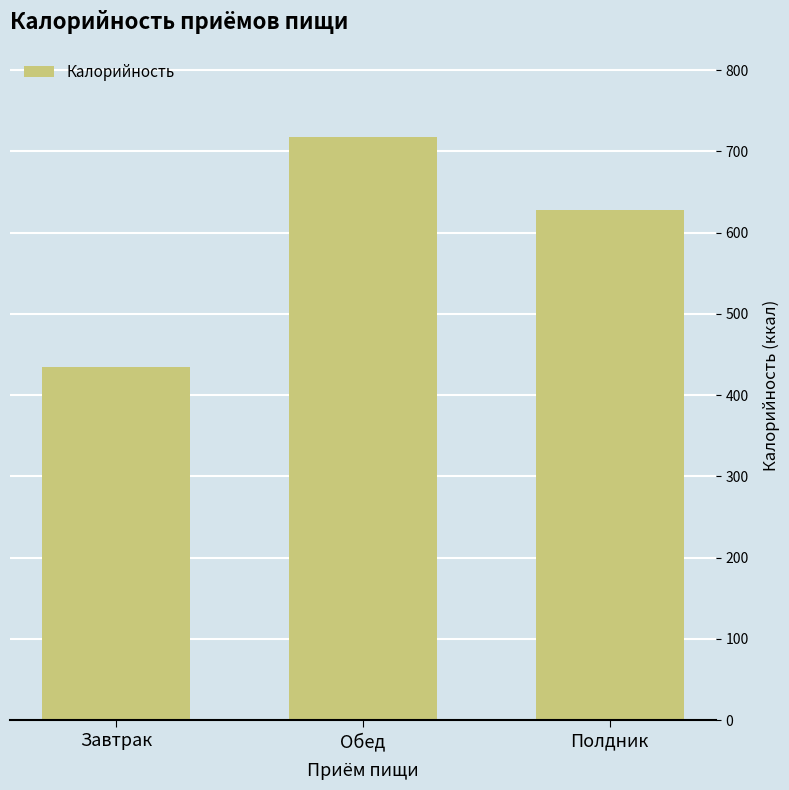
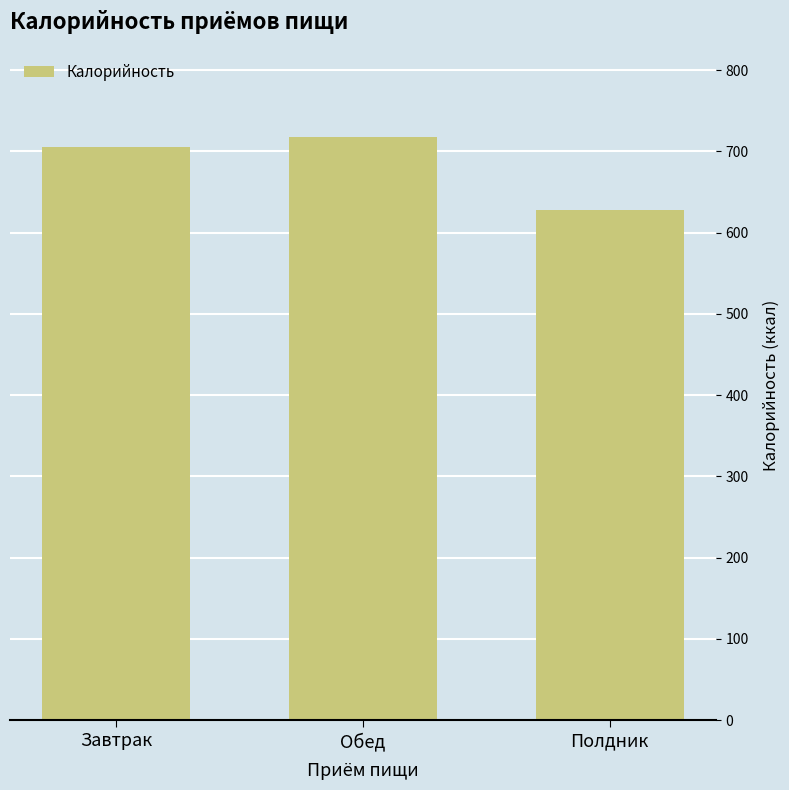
  {
-   "Завтрак": 430,
+   "Завтрак": 710,
    "Обед": 720,
    "Полдник": 630
  }
